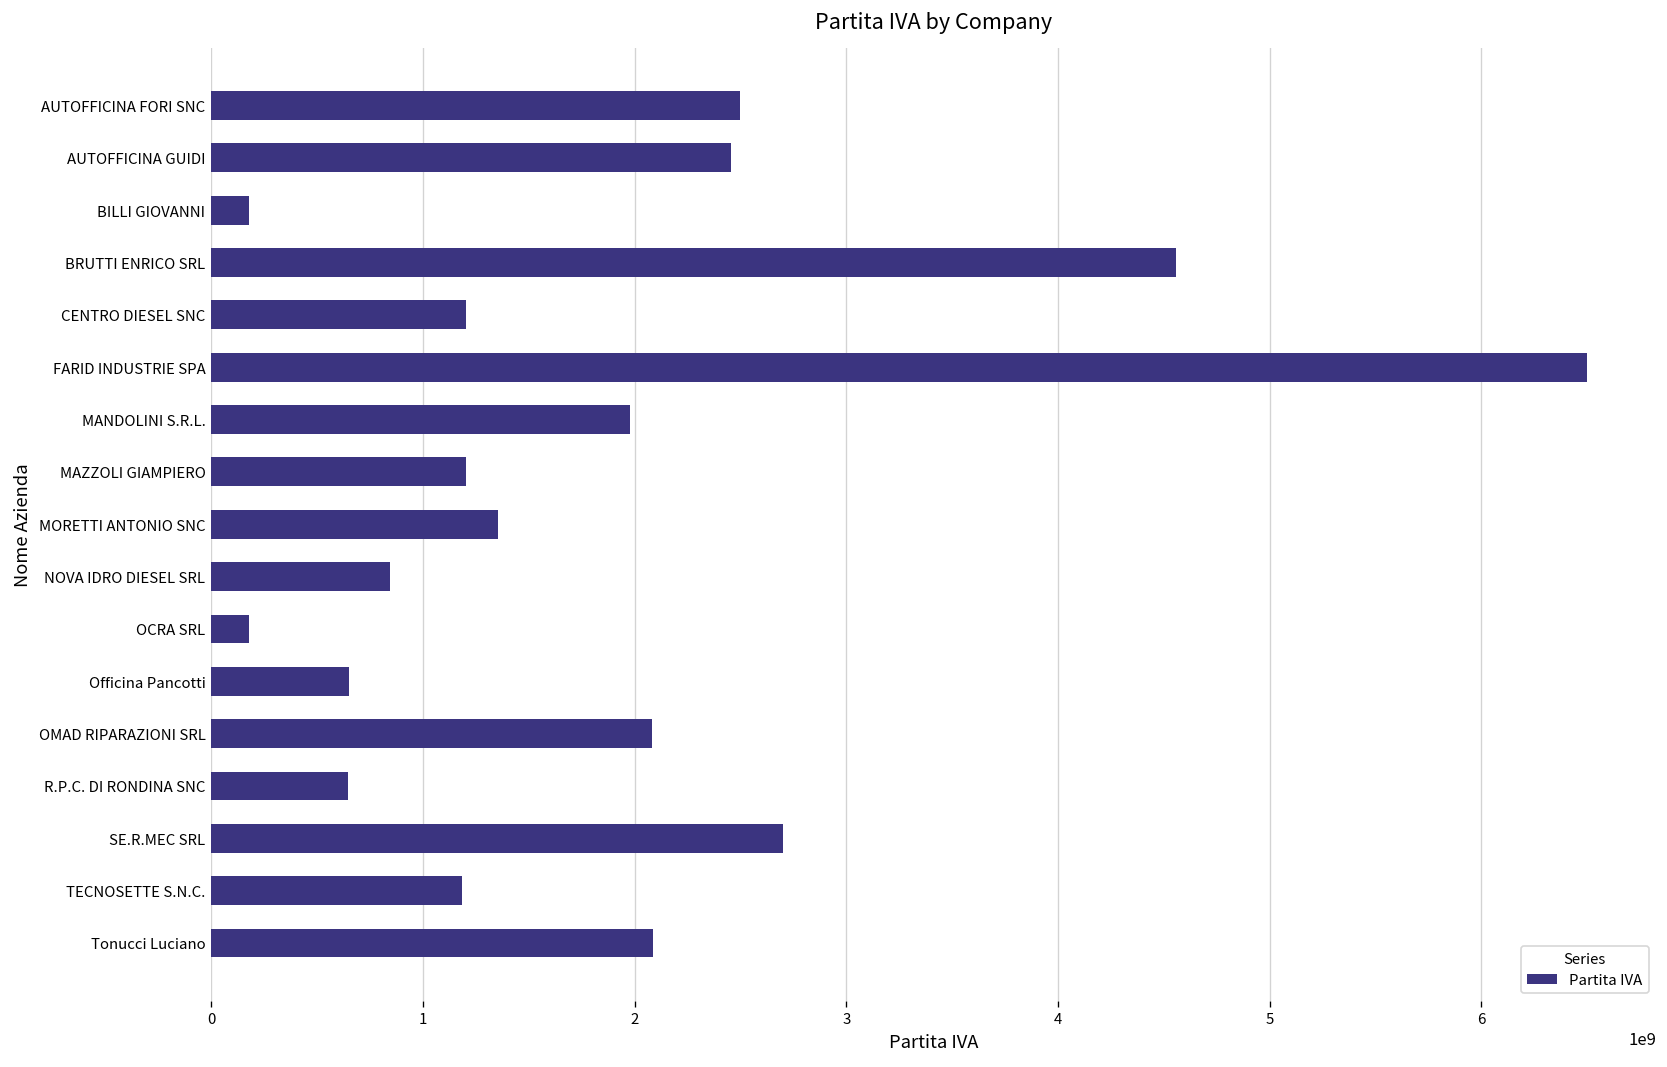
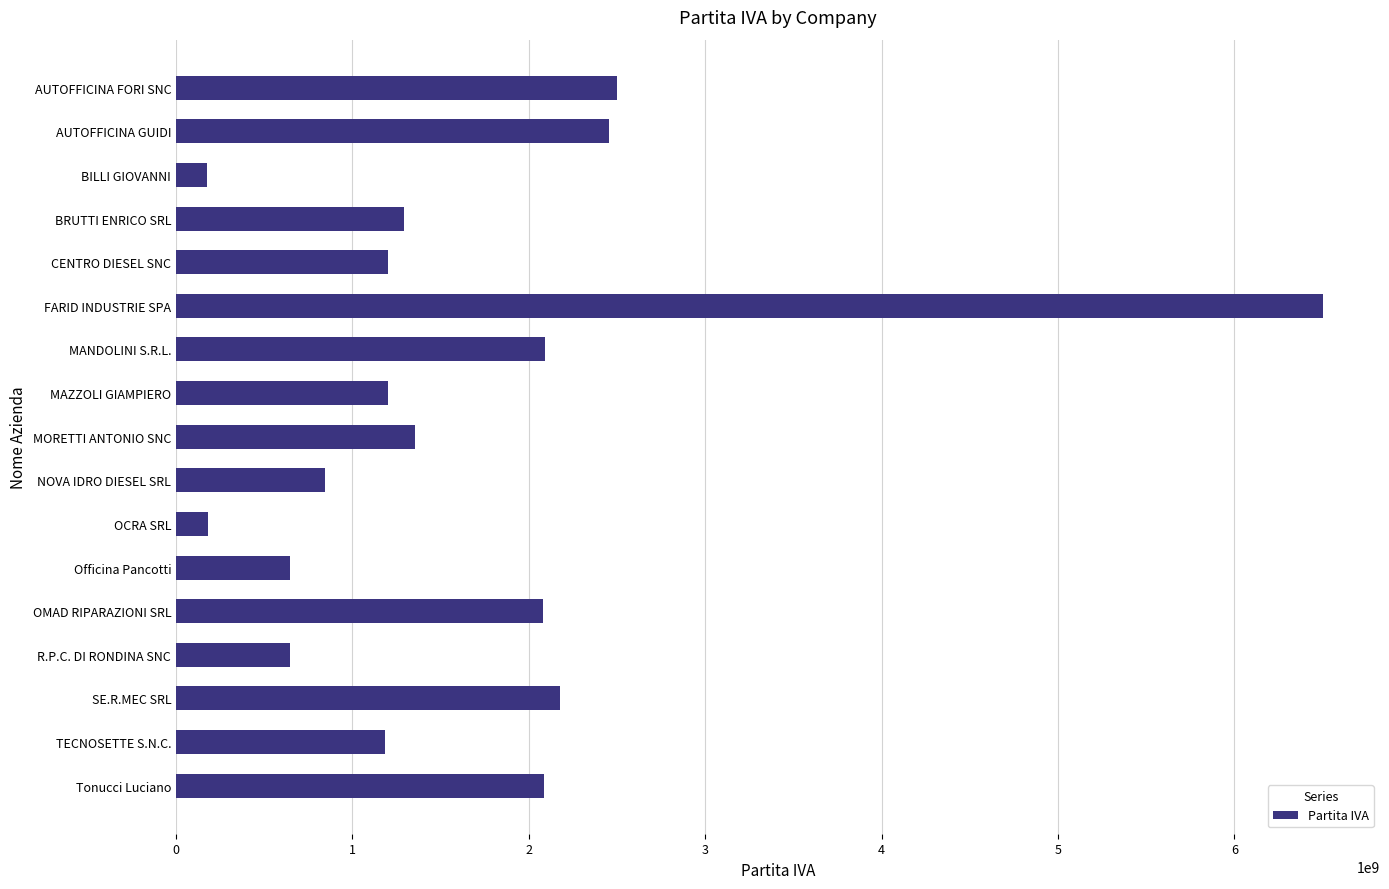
  {
    "AUTOFFICINA FORI SNC": 2500000000,
    "AUTOFFICINA GUIDI": 2460000000,
    "BILLI GIOVANNI": 180000000,
-   "BRUTTI ENRICO SRL": 4560000000,
+   "BRUTTI ENRICO SRL": 1290000000,
    "CENTRO DIESEL SNC": 1200000000,
    "FARID INDUSTRIE SPA": 6500000000,
-   "MANDOLINI S.R.L.": 1980000000,
+   "MANDOLINI S.R.L.": 2090000000,
    "MAZZOLI GIAMPIERO": 1200000000,
    "MORETTI ANTONIO SNC": 1360000000,
    "NOVA IDRO DIESEL SRL": 840000000,
    "OCRA SRL": 180000000,
    "Officina Pancotti": 650000000,
    "OMAD RIPARAZIONI SRL": 2080000000,
    "R.P.C. DI RONDINA SNC": 640000000,
-   "SE.R.MEC SRL": 2700000000,
+   "SE.R.MEC SRL": 2180000000,
    "TECNOSETTE S.N.C.": 1190000000,
    "Tonucci Luciano": 2090000000
  }
